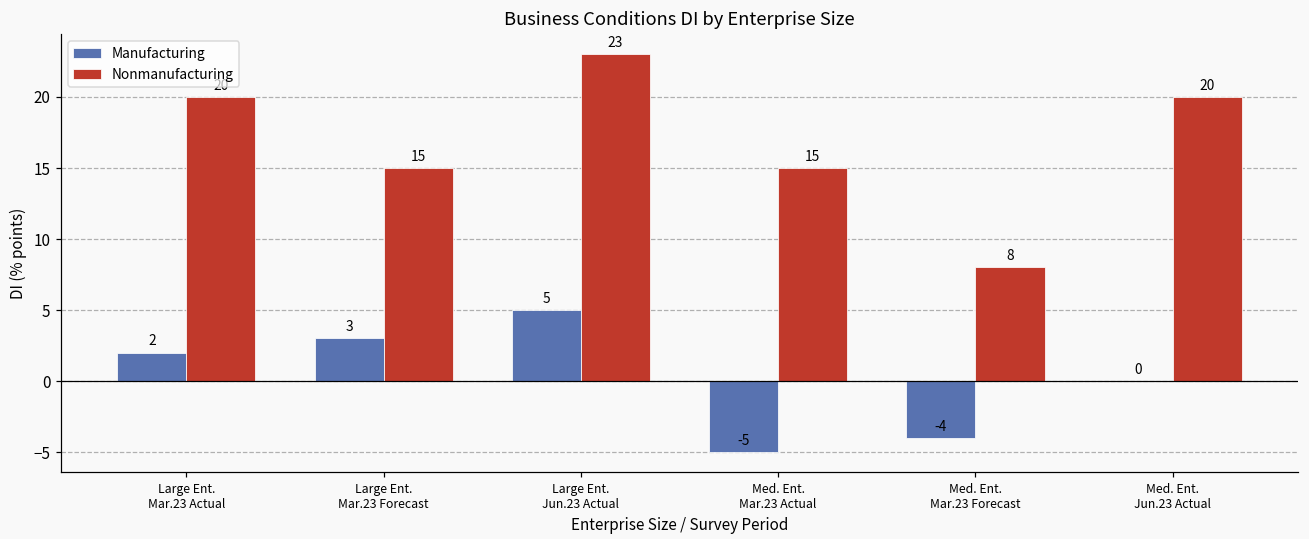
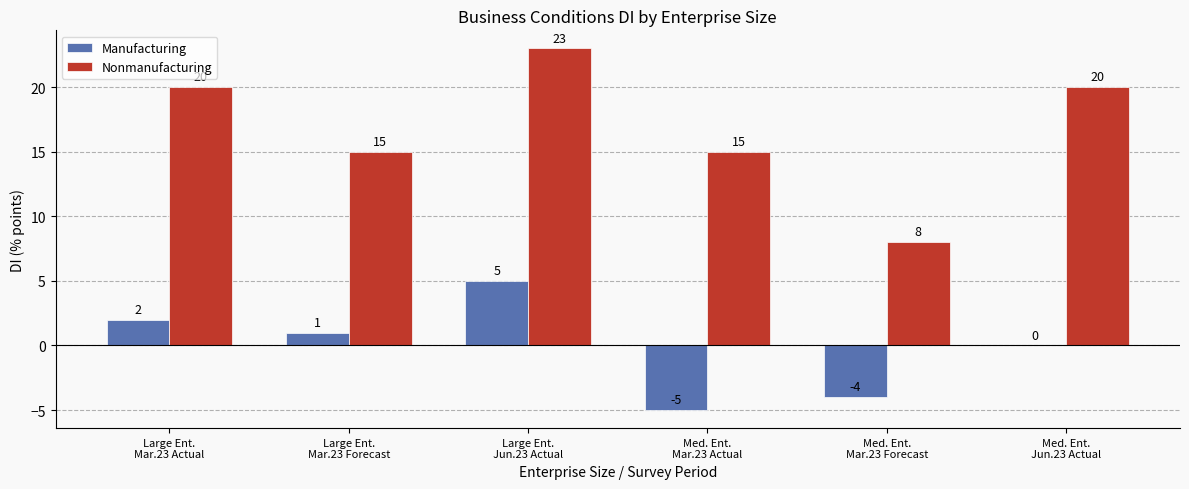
  {
    "Manufacturing": {
      "Large Ent. Mar.23 Actual": 2,
-     "Large Ent. Mar.23 Forecast": 3,
+     "Large Ent. Mar.23 Forecast": 1,
      "Large Ent. Jun.23 Actual": 5,
      "Med. Ent. Mar.23 Actual": -5,
      "Med. Ent. Mar.23 Forecast": -4,
      "Med. Ent. Jun.23 Actual": 0
    },
    "Nonmanufacturing": {
      "Large Ent. Mar.23 Forecast": 15,
      "Large Ent. Jun.23 Actual": 23,
      "Med. Ent. Mar.23 Actual": 15,
      "Med. Ent. Mar.23 Forecast": 8,
      "Med. Ent. Jun.23 Actual": 20
    }
  }
